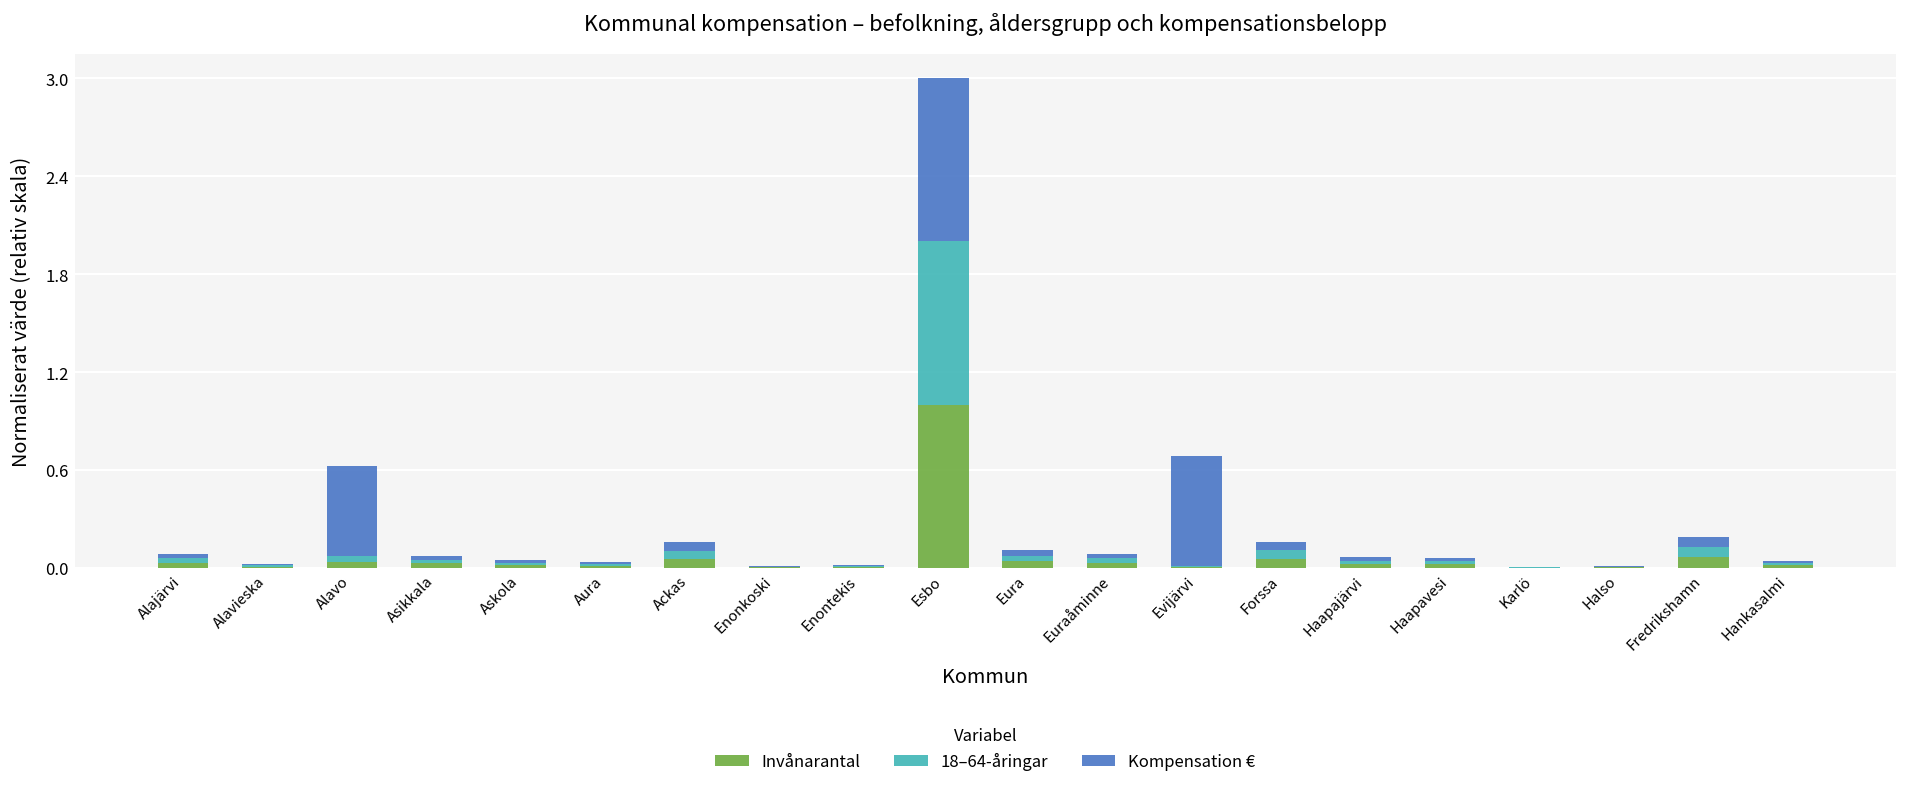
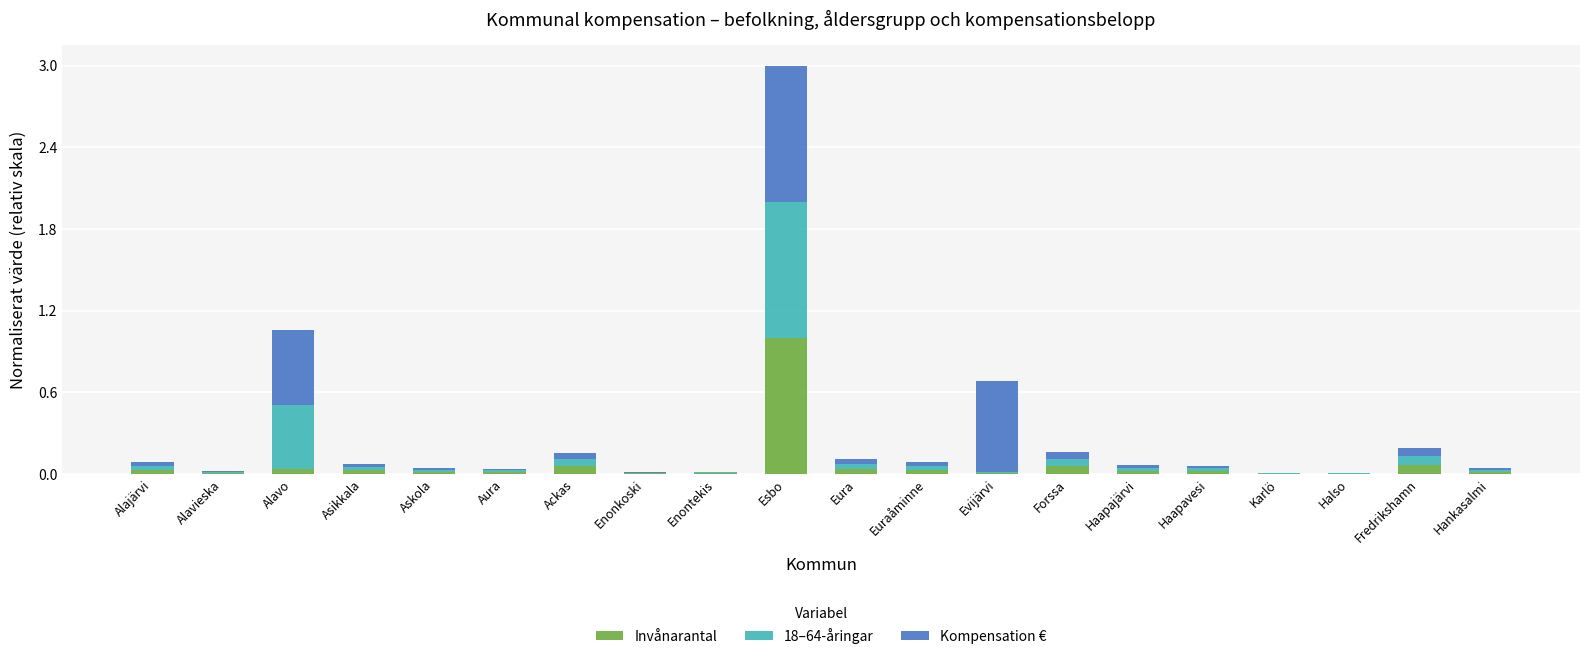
  {
    "Invånarantal": {
      "Alajärvi": 0.03,
      "Alavo": 0.04,
      "Asikkala": 0.03,
      "Ackas": 0.06,
      "Esbo": 1.00,
      "Eura": 0.04,
      "Euraåminne": 0.03,
      "Forssa": 0.06,
      "Haapajärvi": 0.02,
      "Haapavesi": 0.02,
      "Fredrikshamn": 0.07
    },
    "18–64-åringar": {
      "Alajärvi": 0.03,
-     "Alavo": 0.03,
+     "Alavo": 0.47,
      "Asikkala": 0.02,
      "Ackas": 0.05,
      "Esbo": 1.00,
      "Eura": 0.03,
      "Euraåminne": 0.03,
      "Forssa": 0.05,
      "Haapajärvi": 0.02,
      "Haapavesi": 0.02,
      "Fredrikshamn": 0.06
    },
    "Kompensation €": {
      "Alajärvi": 0.03,
      "Alavo": 0.55,
      "Asikkala": 0.02,
      "Ackas": 0.05,
      "Esbo": 1.00,
      "Eura": 0.03,
      "Euraåminne": 0.03,
      "Evijärvi": 0.67,
      "Forssa": 0.05,
      "Haapajärvi": 0.02,
      "Haapavesi": 0.02,
      "Fredrikshamn": 0.06
    }
  }
